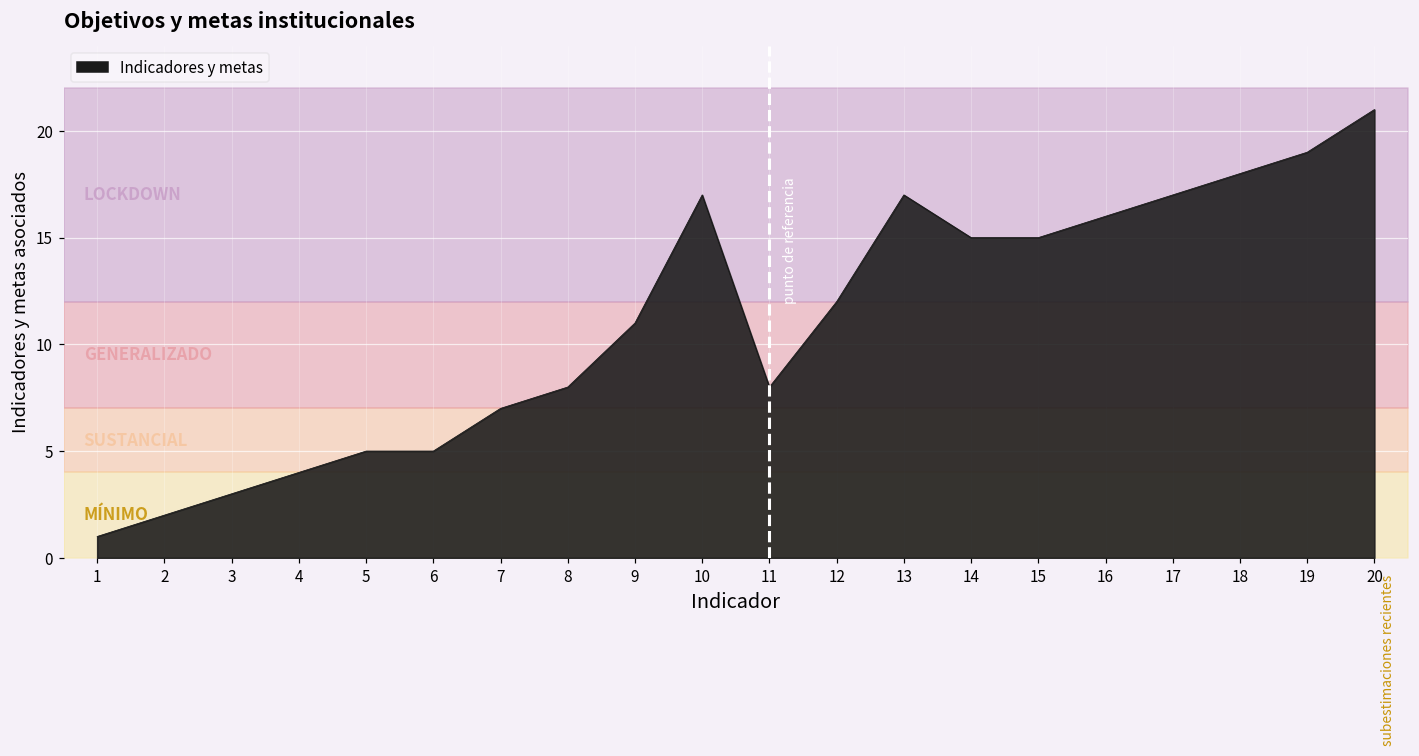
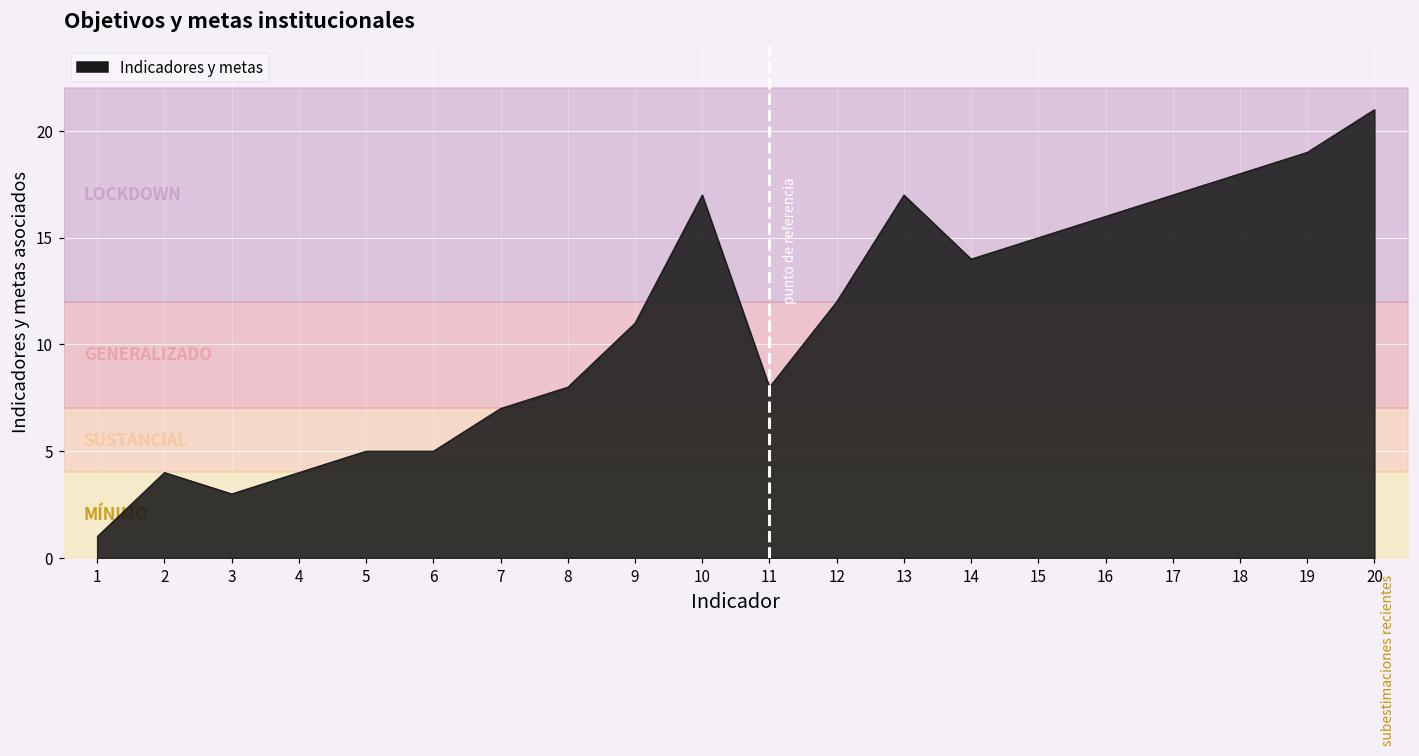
  {
    "Indicadores y metas": {
      "1": 1,
-     "2": 2,
+     "2": 4,
      "3": 3,
      "4": 4,
      "5": 5,
      "6": 5,
      "7": 7,
      "8": 8,
      "9": 11,
      "10": 17,
      "11": 8,
      "12": 12,
      "13": 17,
-     "14": 15,
+     "14": 14,
      "15": 15,
      "16": 16,
      "17": 17,
      "18": 18,
      "19": 19,
      "20": 21
    }
  }
